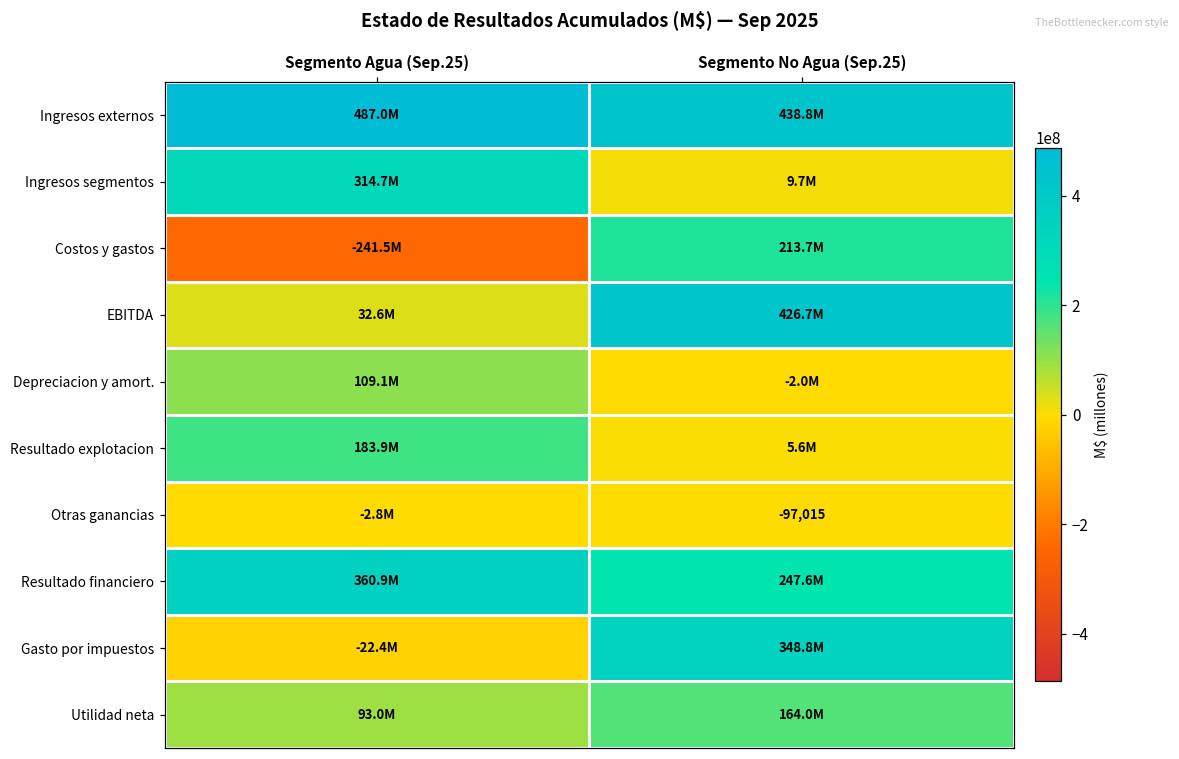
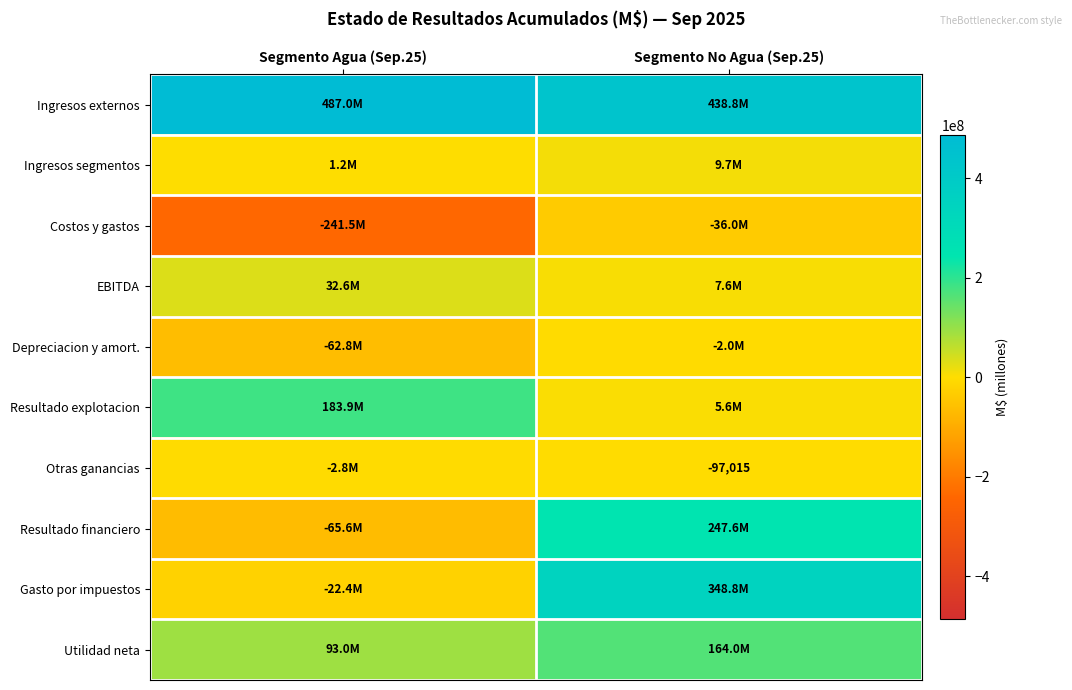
  {
    "Ingresos externos": {
      "Segmento Agua (Sep.25)": "487.0M",
      "Segmento No Agua (Sep.25)": "438.8M"
    },
    "Ingresos segmentos": {
-     "Segmento Agua (Sep.25)": "314.7M",
+     "Segmento Agua (Sep.25)": "1.2M",
      "Segmento No Agua (Sep.25)": "9.7M"
    },
    "Costos y gastos": {
      "Segmento Agua (Sep.25)": "-241.5M",
-     "Segmento No Agua (Sep.25)": "213.7M"
+     "Segmento No Agua (Sep.25)": "-36.0M"
    },
    "EBITDA": {
      "Segmento Agua (Sep.25)": "32.6M",
-     "Segmento No Agua (Sep.25)": "426.7M"
+     "Segmento No Agua (Sep.25)": "7.6M"
    },
    "Depreciacion y amort.": {
-     "Segmento Agua (Sep.25)": "109.1M",
+     "Segmento Agua (Sep.25)": "-62.8M",
      "Segmento No Agua (Sep.25)": "-2.0M"
    },
    "Resultado explotacion": {
      "Segmento Agua (Sep.25)": "183.9M",
      "Segmento No Agua (Sep.25)": "5.6M"
    },
    "Otras ganancias": {
      "Segmento Agua (Sep.25)": "-2.8M",
      "Segmento No Agua (Sep.25)": "-97,015"
    },
    "Resultado financiero": {
-     "Segmento Agua (Sep.25)": "360.9M",
+     "Segmento Agua (Sep.25)": "-65.6M",
      "Segmento No Agua (Sep.25)": "247.6M"
    },
    "Gasto por impuestos": {
      "Segmento Agua (Sep.25)": "-22.4M",
      "Segmento No Agua (Sep.25)": "348.8M"
    },
    "Utilidad neta": {
      "Segmento Agua (Sep.25)": "93.0M",
      "Segmento No Agua (Sep.25)": "164.0M"
    }
  }
